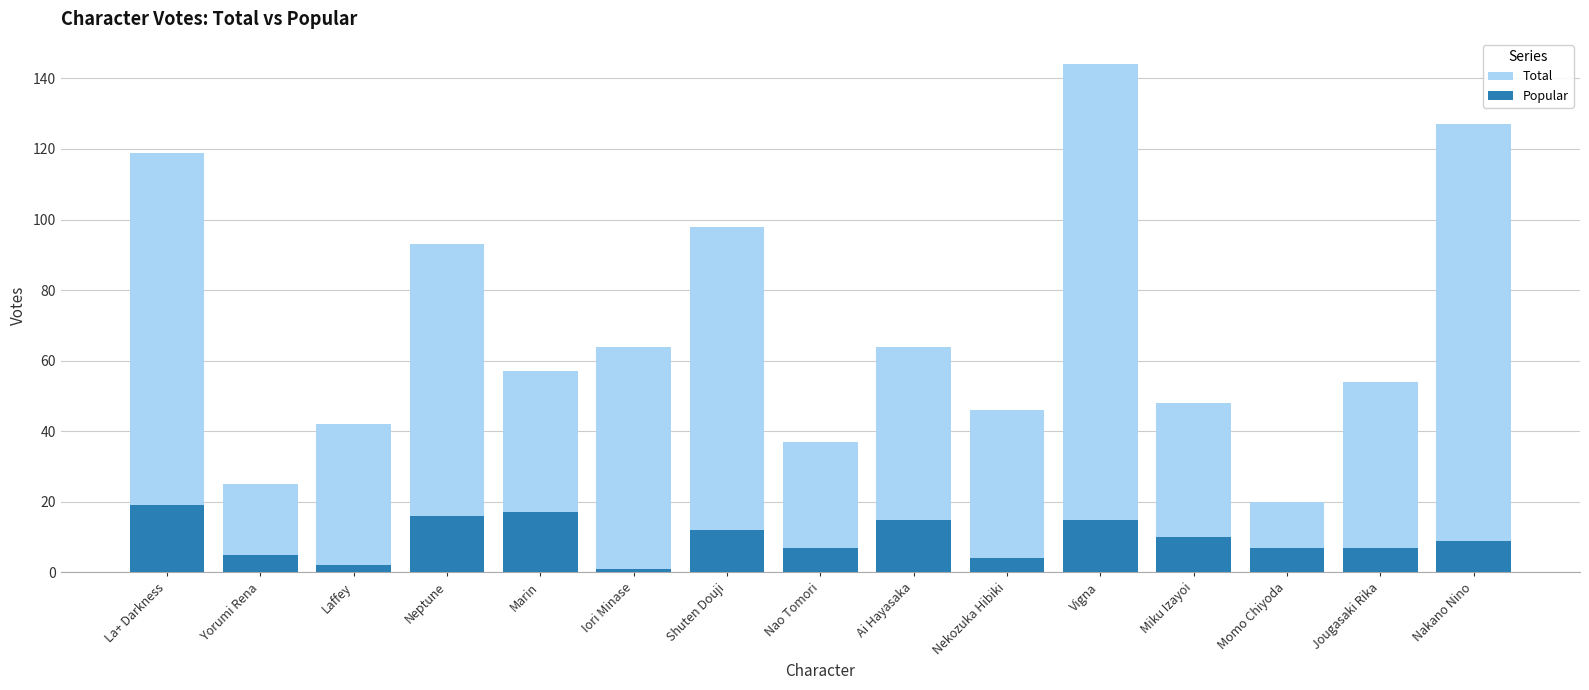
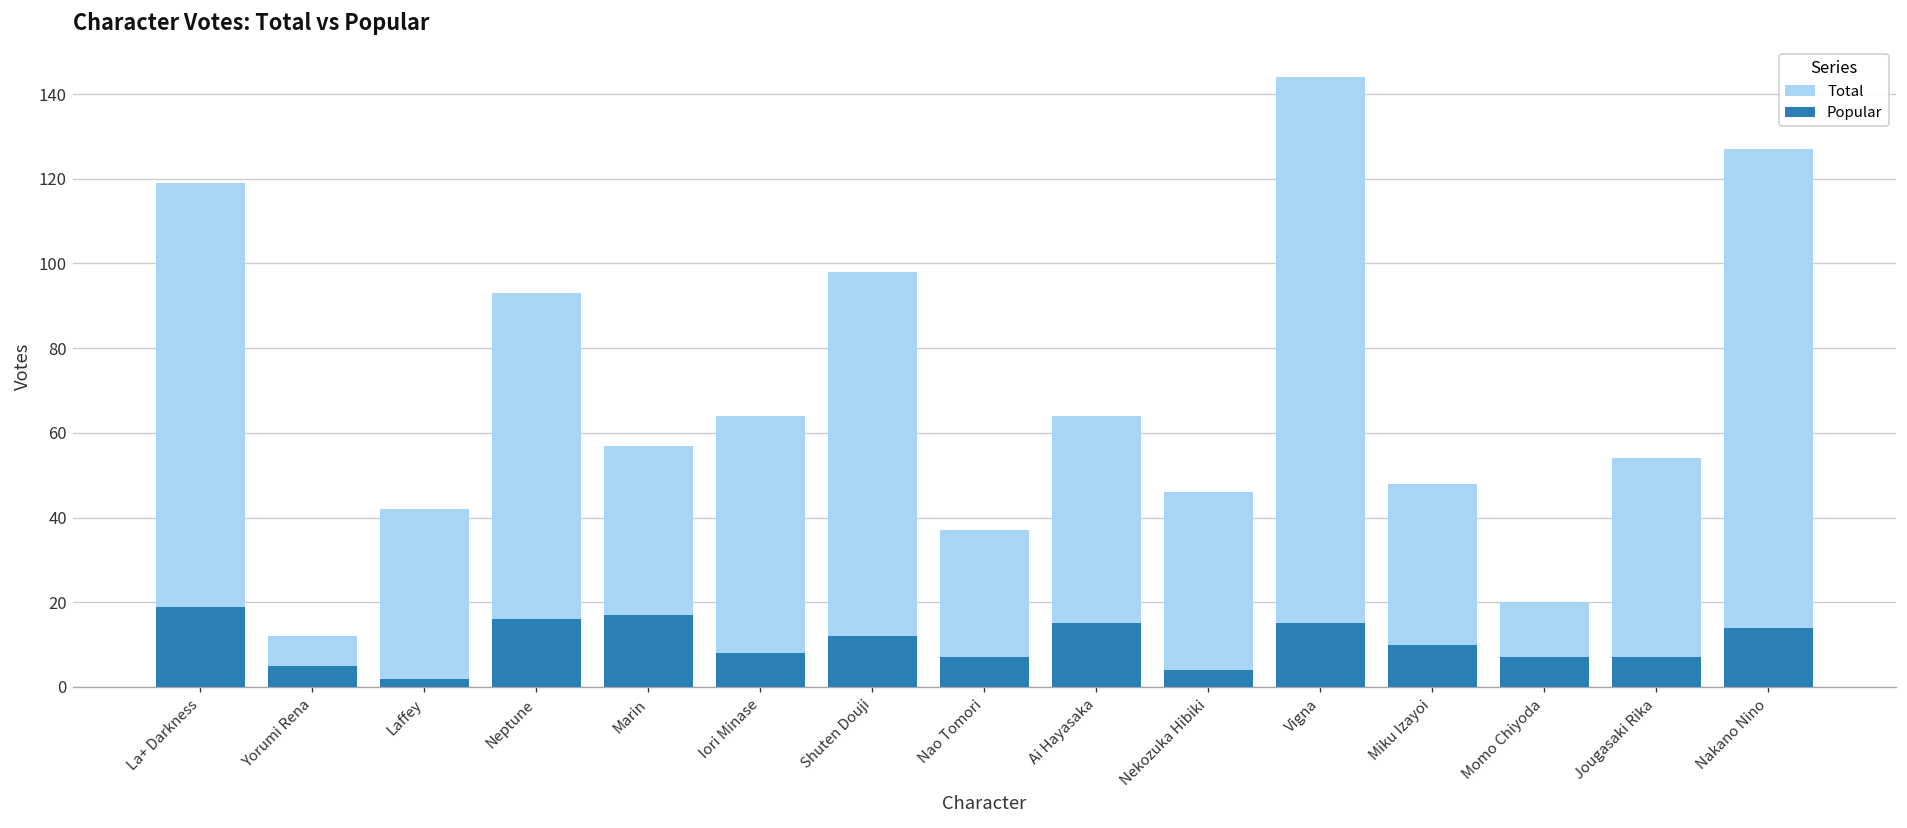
  {
    "Total": {
      "La+ Darkness": 119,
-     "Yorumi Rena": 25,
+     "Yorumi Rena": 12,
      "Laffey": 42,
      "Neptune": 93,
      "Marin": 57,
      "Iori Minase": 64,
      "Shuten Douji": 98,
      "Nao Tomori": 37,
      "Ai Hayasaka": 64,
      "Nekozuka Hibiki": 46,
      "Vigna": 144,
      "Miku Izayoi": 48,
      "Momo Chiyoda": 20,
      "Jougasaki Rika": 54,
      "Nakano Nino": 127
    },
    "Popular": {
-     "Iori Minase": 1,
-     "Nakano Nino": 9
+     "Iori Minase": 8,
+     "Nakano Nino": 14
    }
  }
